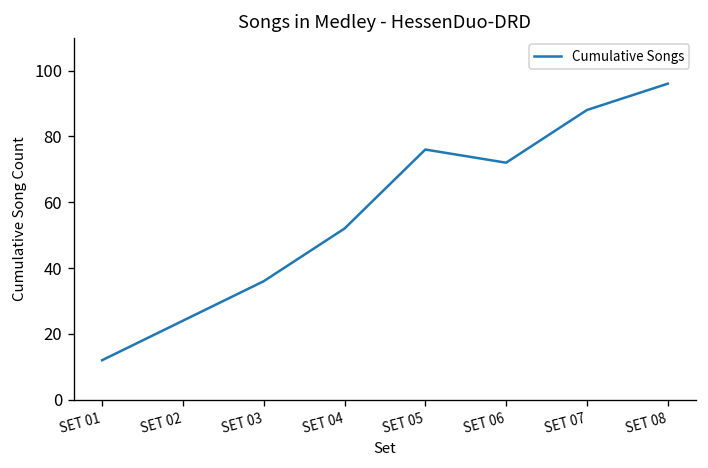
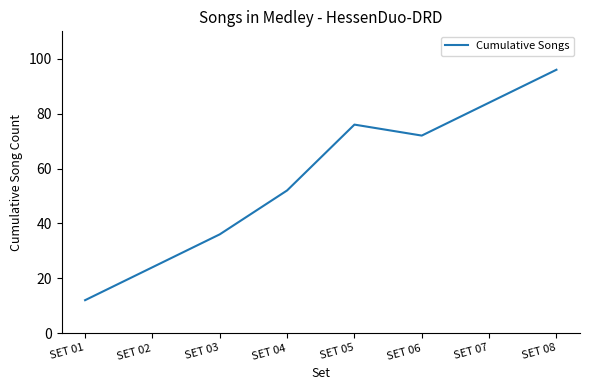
  {
    "SET 01": 12,
    "SET 02": 24,
    "SET 03": 36,
    "SET 04": 52,
    "SET 05": 76,
    "SET 06": 72,
-   "SET 07": 88,
+   "SET 07": 84,
    "SET 08": 96
  }
